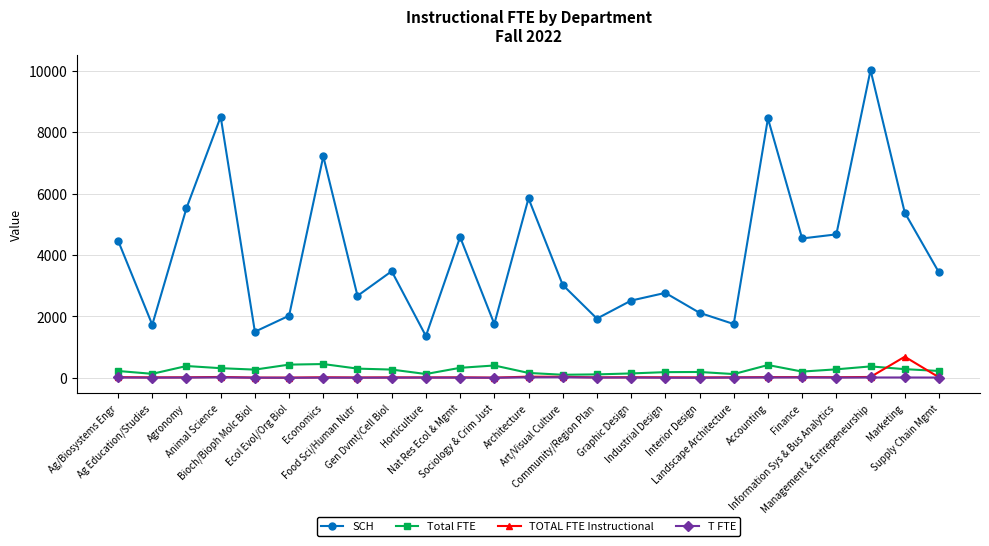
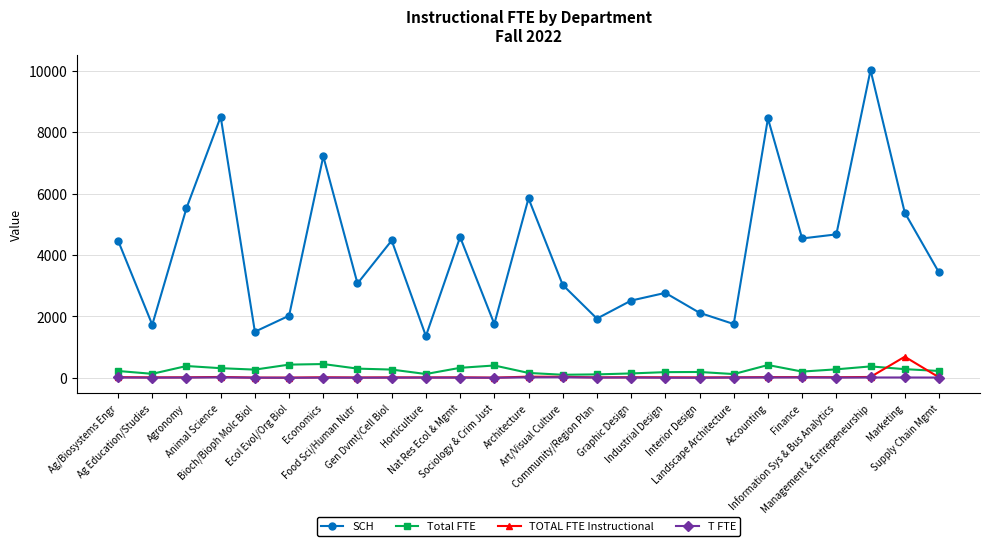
  {
    "SCH": {
      "Ag/Biosystems Engr": 4500,
      "Ag Education/Studies": 1700,
      "Agronomy": 5500,
      "Animal Science": 8500,
      "Bioch/Bioph Molc Biol": 1500,
      "Ecol Evol/Org Biol": 2000,
      "Economics": 7200,
-     "Food Sci/Human Nutr": 2700,
-     "Gen Dvmt/Cell Biol": 3500,
+     "Food Sci/Human Nutr": 3100,
+     "Gen Dvmt/Cell Biol": 4500,
      "Horticulture": 1400,
      "Nat Res Ecol & Mgmt": 4600,
      "Sociology & Crim Just": 1800,
      "Architecture": 5800,
      "Art/Visual Culture": 3000,
      "Community/Region Plan": 1900,
      "Graphic Design": 2500,
      "Industrial Design": 2800,
      "Interior Design": 2100,
      "Landscape Architecture": 1800,
      "Accounting": 8400,
      "Finance": 4500,
      "Information Sys & Bus Analytics": 4700,
      "Management & Entrepeneurship": 10000,
      "Marketing": 5400,
      "Supply Chain Mgmt": 3400
    },
    "Total FTE": {
      "Ag/Biosystems Engr": 200,
      "Ag Education/Studies": 100,
      "Agronomy": 400,
      "Animal Science": 300,
      "Bioch/Bioph Molc Biol": 300,
      "Ecol Evol/Org Biol": 400,
      "Economics": 400,
      "Food Sci/Human Nutr": 300,
      "Gen Dvmt/Cell Biol": 300,
      "Horticulture": 100,
      "Nat Res Ecol & Mgmt": 300,
      "Sociology & Crim Just": 400,
      "Architecture": 200,
      "Community/Region Plan": 100,
      "Graphic Design": 100,
      "Industrial Design": 200,
      "Interior Design": 200,
      "Landscape Architecture": 100,
      "Accounting": 400,
      "Finance": 200,
      "Information Sys & Bus Analytics": 300,
      "Management & Entrepeneurship": 400,
      "Marketing": 300,
      "Supply Chain Mgmt": 200
    },
    "TOTAL FTE Instructional": {
      "Marketing": 700
    },
    "T FTE": {
      "Marketing": 0
    }
  }
